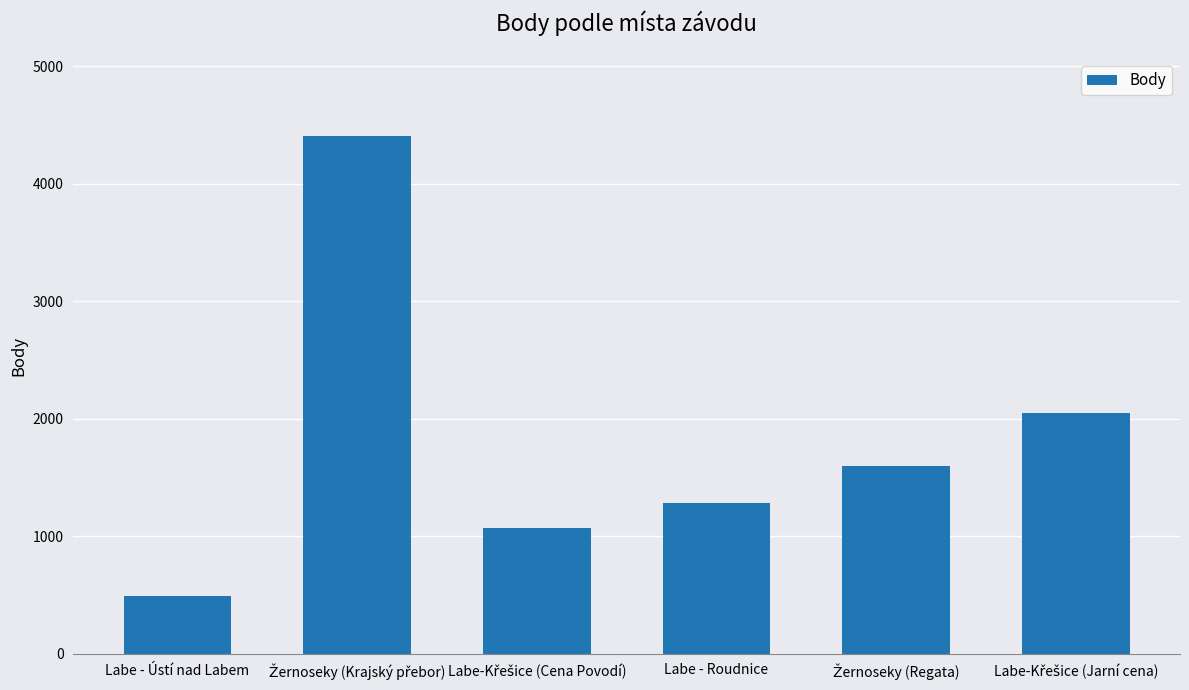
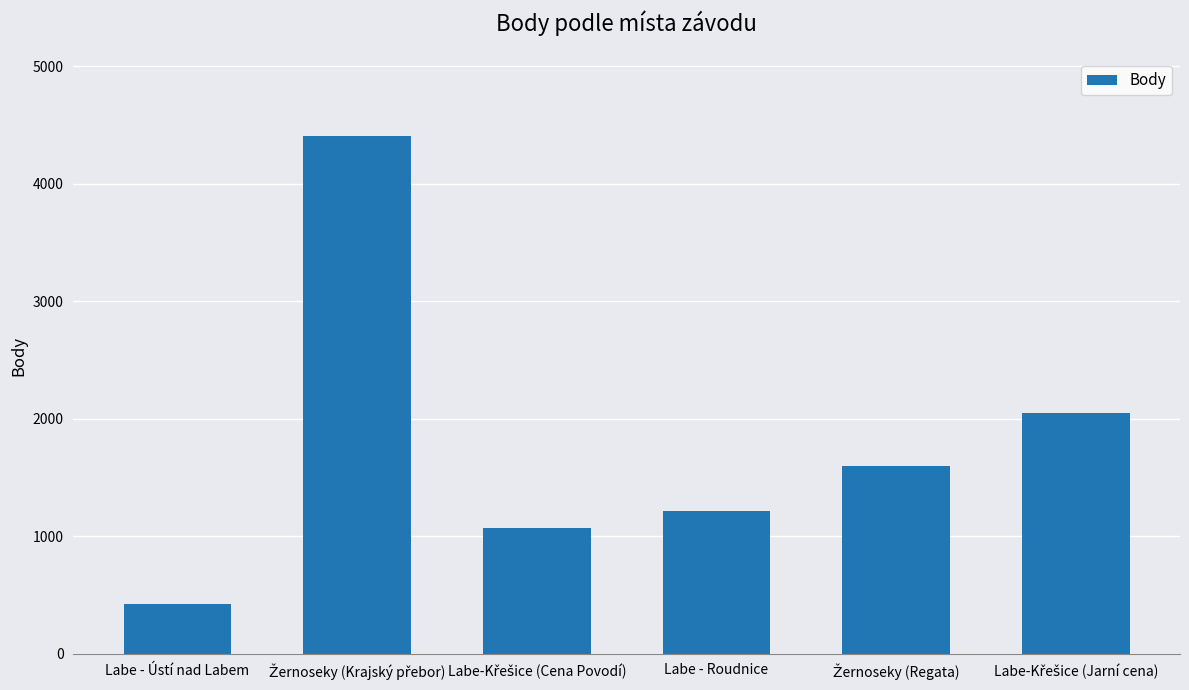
  {
-   "Labe - Ústí nad Labem": 490,
+   "Labe - Ústí nad Labem": 420,
    "Žernoseky (Krajský přebor)": 4400,
    "Labe-Křešice (Cena Povodí)": 1070,
-   "Labe - Roudnice": 1280,
+   "Labe - Roudnice": 1210,
    "Žernoseky (Regata)": 1600,
    "Labe-Křešice (Jarní cena)": 2050
  }
